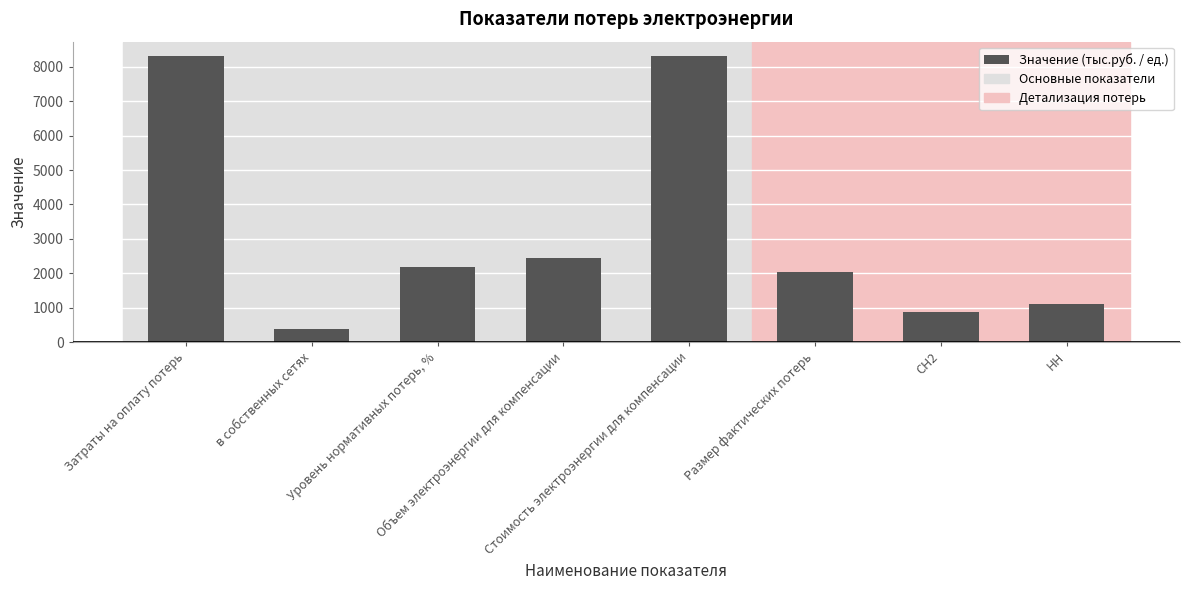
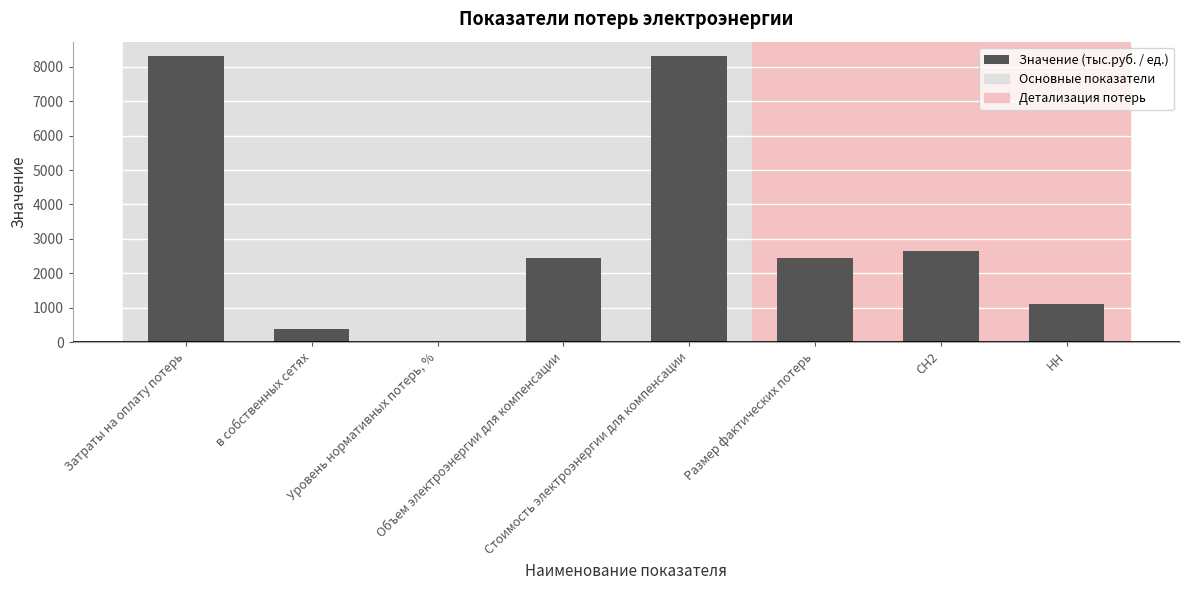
  {
    "Затраты на оплату потерь": 8300,
    "в собственных сетях": 400,
-   "Уровень нормативных потерь, %": 2200,
+   "Уровень нормативных потерь, %": 0,
    "Объем электроэнергии для компенсации": 2400,
    "Стоимость электроэнергии для компенсации": 8300,
-   "Размер фактических потерь": 2000,
-   "СН2": 900,
+   "Размер фактических потерь": 2400,
+   "СН2": 2600,
    "НН": 1100
  }
